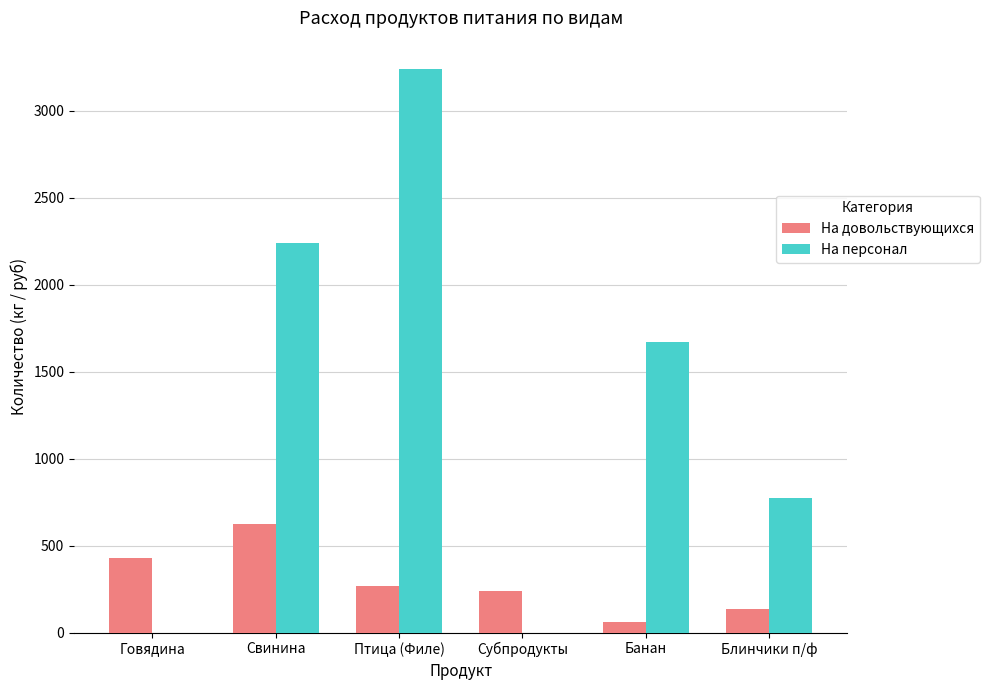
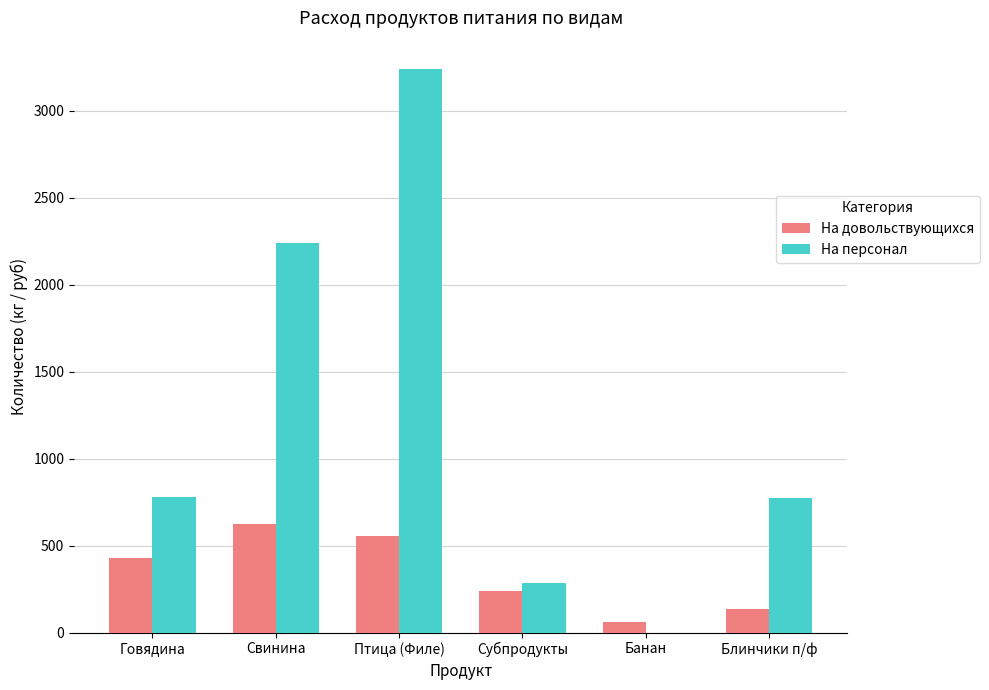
  {
    "На довольствующихся": {
      "Говядина": 430,
      "Свинина": 620,
-     "Птица (Филе)": 270,
+     "Птица (Филе)": 560,
      "Субпродукты": 240,
      "Банан": 60,
      "Блинчики п/ф": 140
    },
    "На персонал": {
-     "Говядина": 0,
+     "Говядина": 780,
      "Свинина": 2240,
      "Птица (Филе)": 3240,
-     "Субпродукты": 0,
-     "Банан": 1670,
+     "Субпродукты": 280,
+     "Банан": 0,
      "Блинчики п/ф": 770
    }
  }
